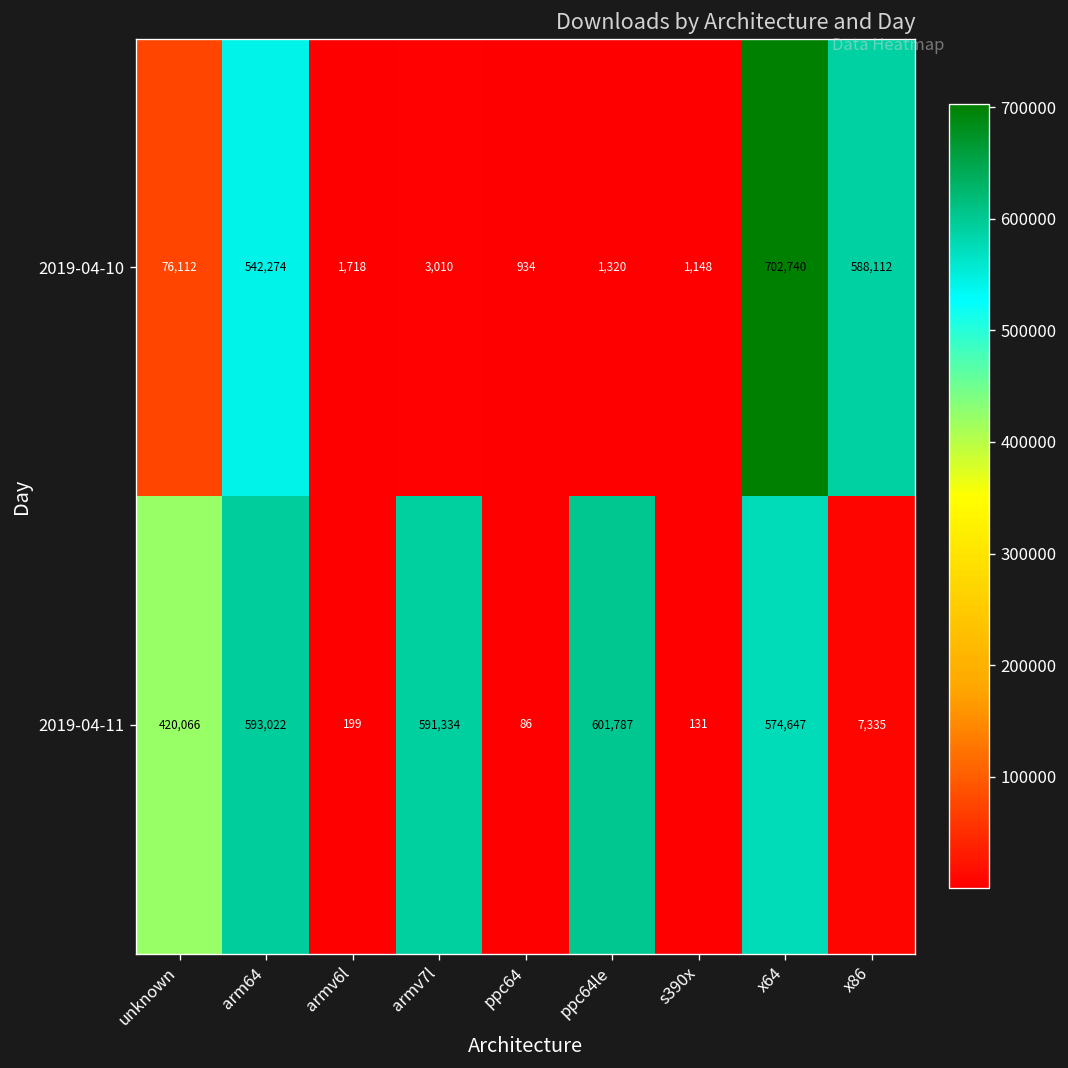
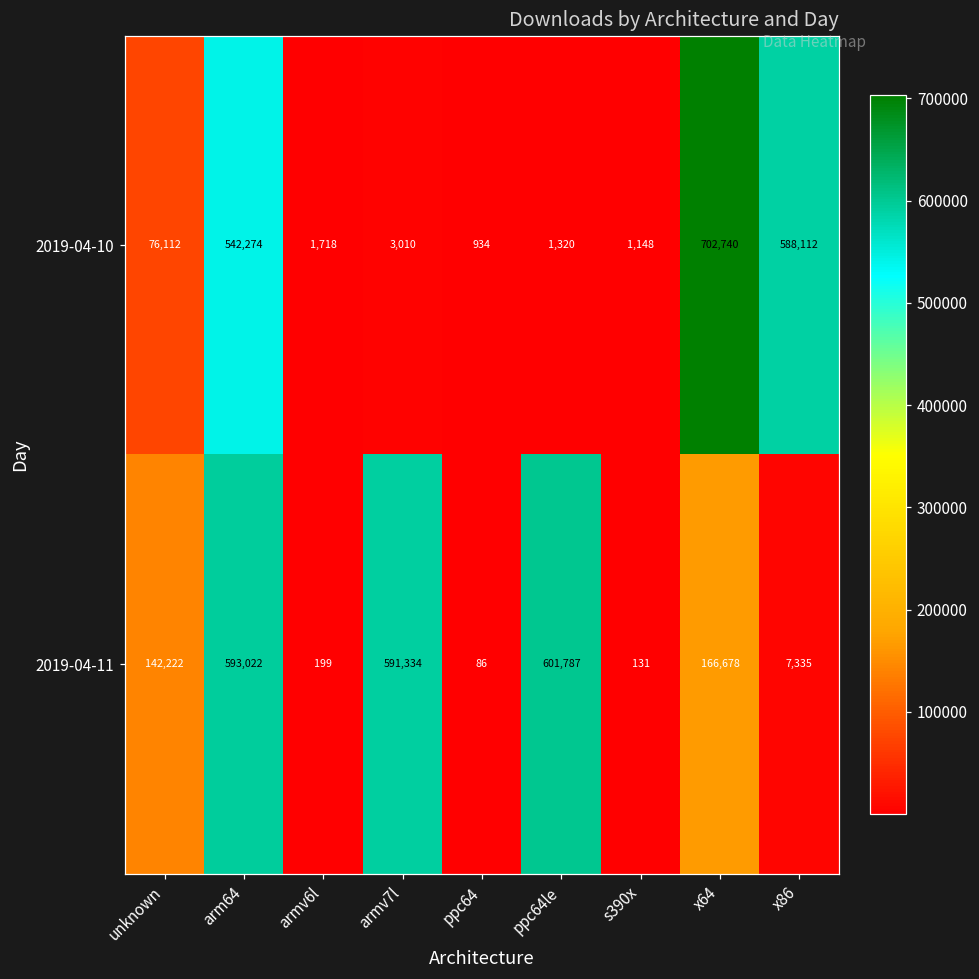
  {
    "2019-04-10": {
      "unknown": "76,112",
      "arm64": "542,274",
      "armv6l": "1,718",
      "armv7l": "3,010",
      "ppc64": "934",
      "ppc64le": "1,320",
      "s390x": "1,148",
      "x64": "702,740",
      "x86": "588,112"
    },
    "2019-04-11": {
-     "unknown": "420,066",
+     "unknown": "142,222",
      "arm64": "593,022",
      "armv6l": "199",
      "armv7l": "591,334",
      "ppc64": "86",
      "ppc64le": "601,787",
      "s390x": "131",
-     "x64": "574,647",
+     "x64": "166,678",
      "x86": "7,335"
    }
  }
